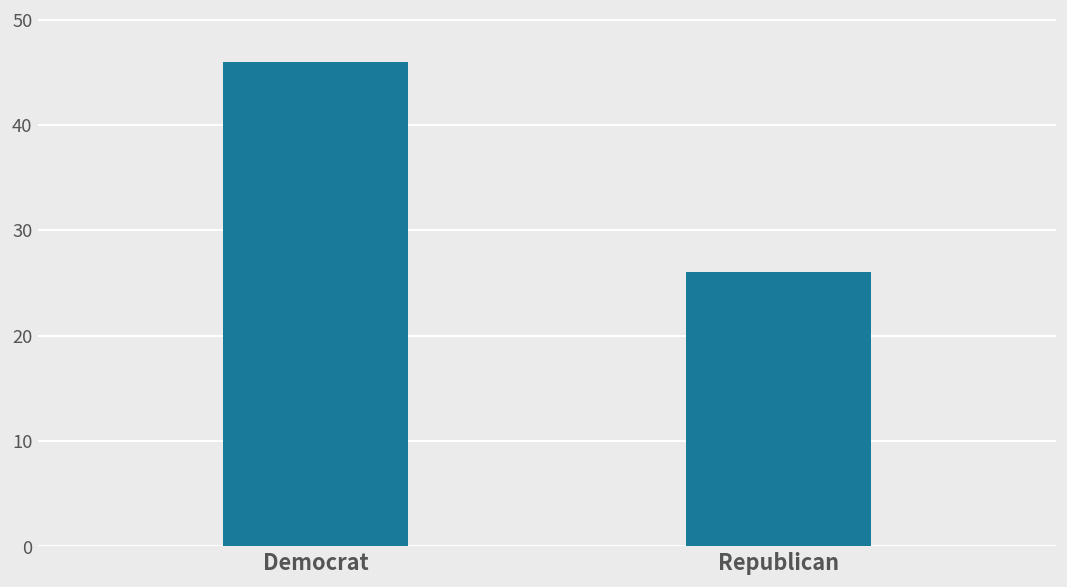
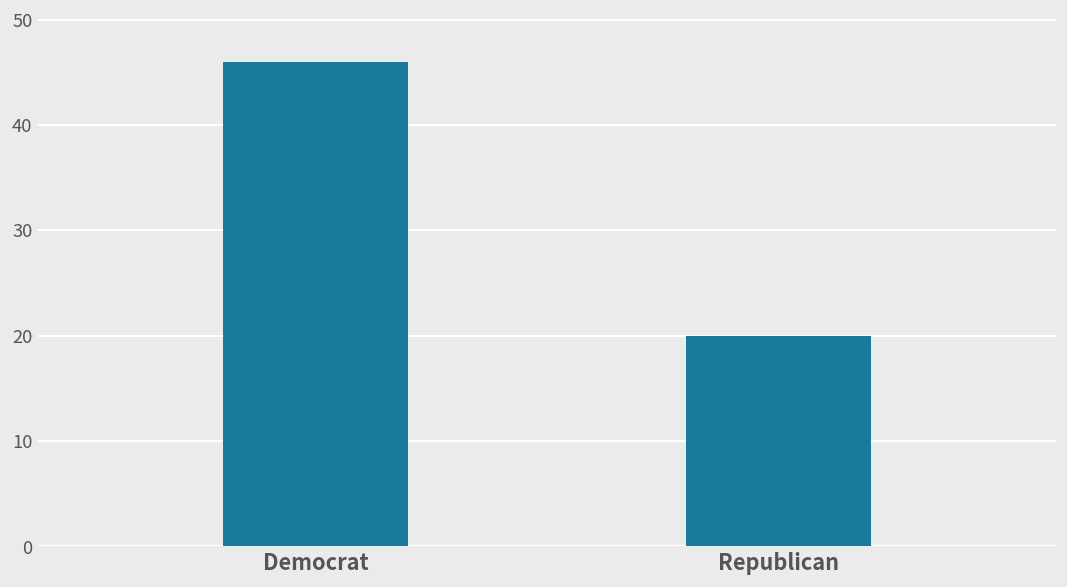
  {
    "Democrat": 46,
-   "Republican": 26
+   "Republican": 20
  }
